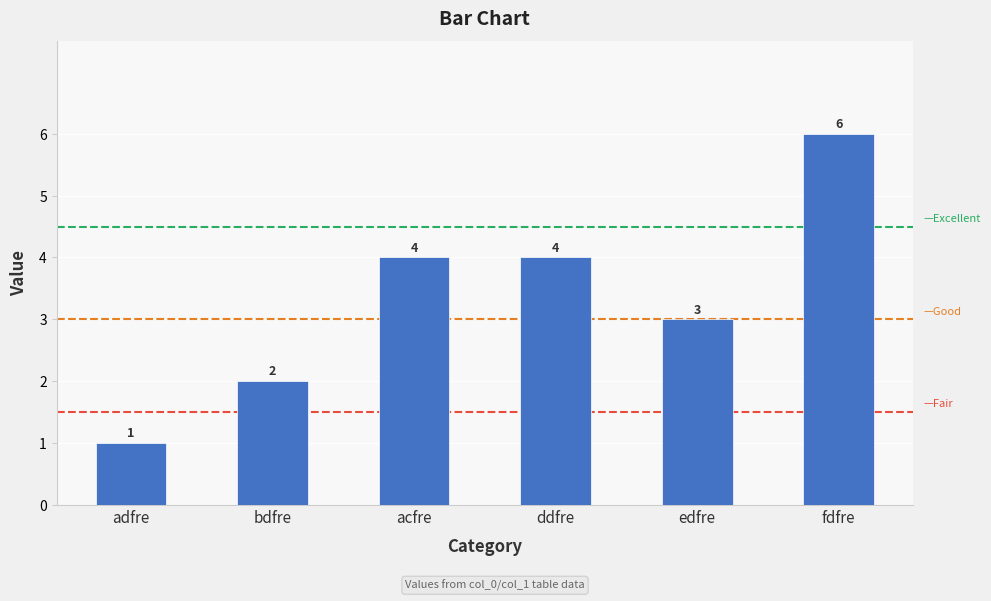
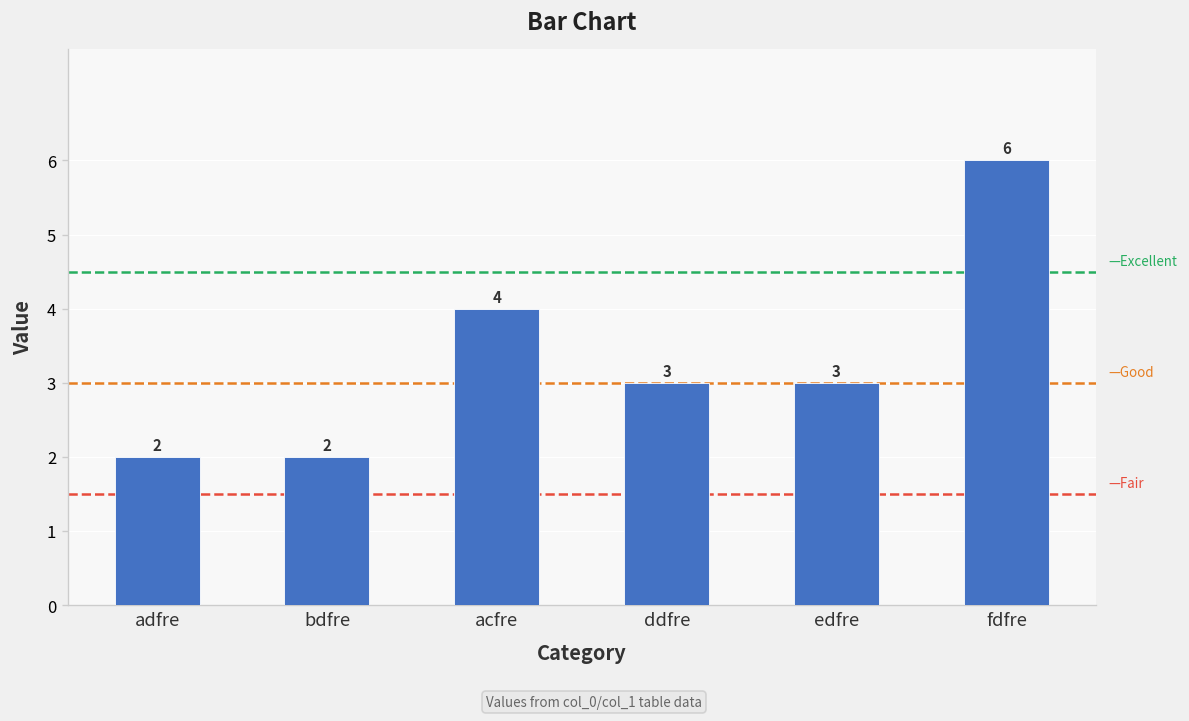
  {
-   "adfre": 1,
+   "adfre": 2,
    "bdfre": 2,
    "acfre": 4,
-   "ddfre": 4,
+   "ddfre": 3,
    "edfre": 3,
    "fdfre": 6
  }
